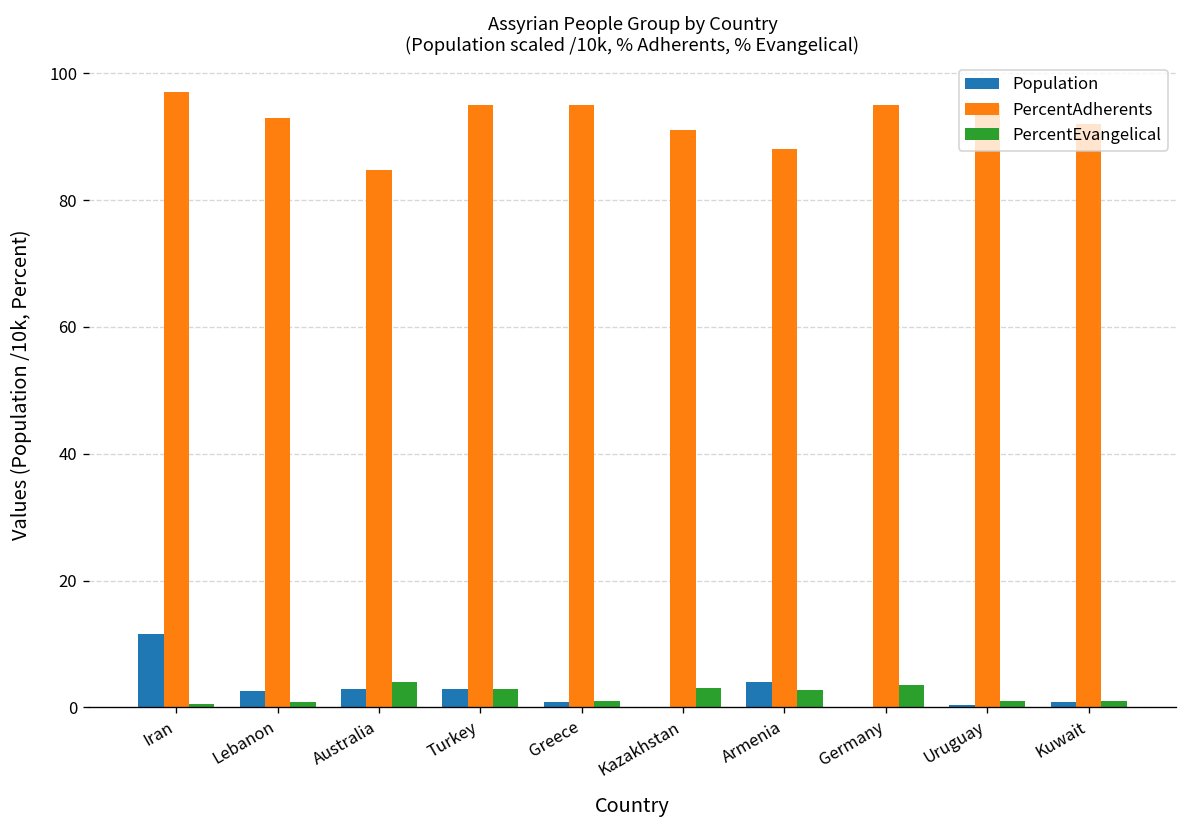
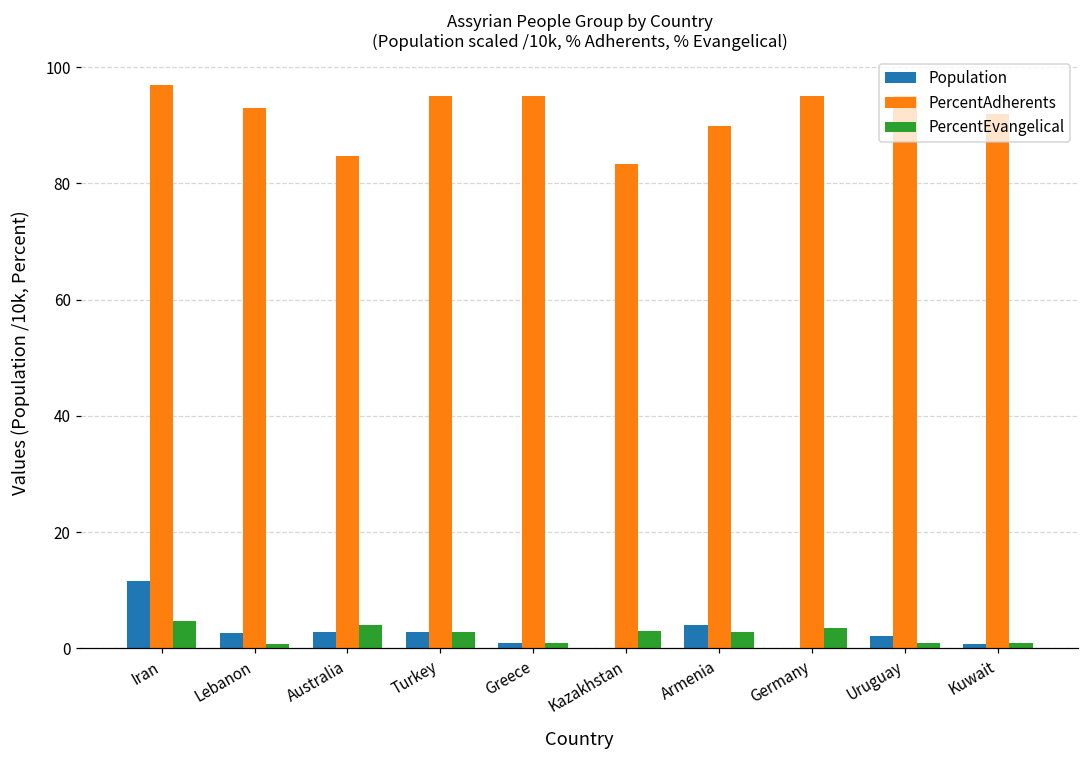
  {
    "Population": {
      "Iran": 12,
      "Lebanon": 3,
      "Australia": 3,
      "Turkey": 3,
      "Greece": 1,
      "Armenia": 4,
-     "Uruguay": 0,
+     "Uruguay": 2,
      "Kuwait": 1
    },
    "PercentAdherents": {
      "Iran": 97,
      "Lebanon": 93,
      "Australia": 85,
      "Turkey": 95,
      "Greece": 95,
-     "Kazakhstan": 91,
-     "Armenia": 88,
+     "Kazakhstan": 83,
+     "Armenia": 90,
      "Germany": 95
    },
    "PercentEvangelical": {
-     "Iran": 1,
+     "Iran": 5,
      "Lebanon": 1,
      "Australia": 4,
      "Turkey": 3,
      "Greece": 1,
      "Kazakhstan": 3,
      "Armenia": 3,
      "Germany": 4,
      "Uruguay": 1,
      "Kuwait": 1
    }
  }
